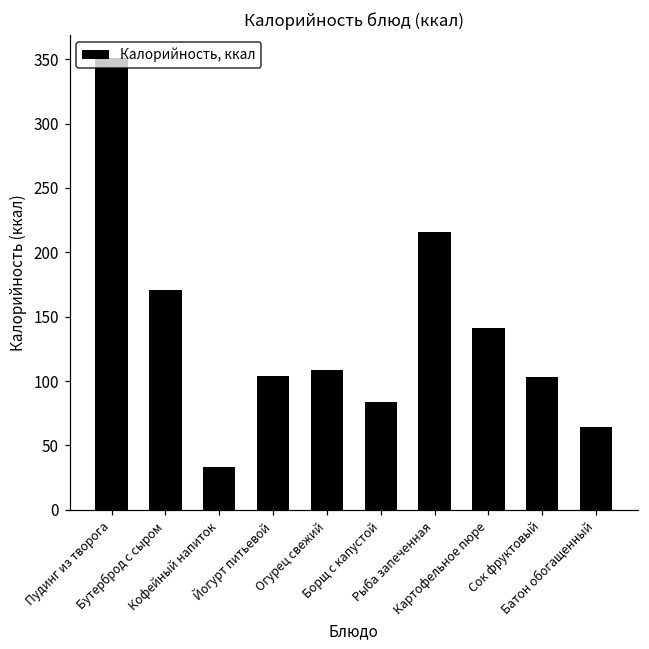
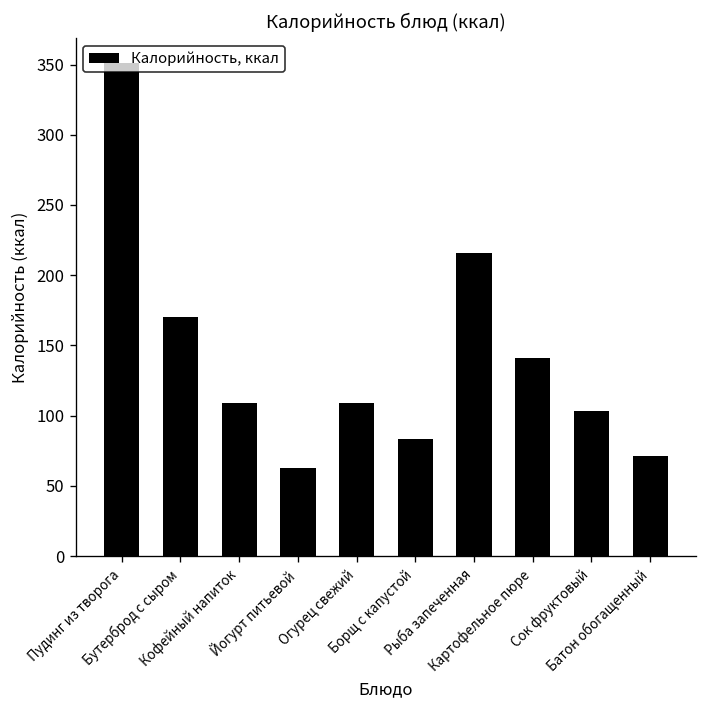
  {
    "Бутерброд с сыром": 171,
-   "Кофейный напиток": 33,
-   "Йогурт питьевой": 104,
+   "Кофейный напиток": 109,
+   "Йогурт питьевой": 63,
    "Огурец свежий": 109,
    "Борщ с капустой": 84,
    "Рыба запеченная": 216,
    "Картофельное пюре": 141,
    "Сок фруктовый": 103,
-   "Батон обогащенный": 64
+   "Батон обогащенный": 71
  }
